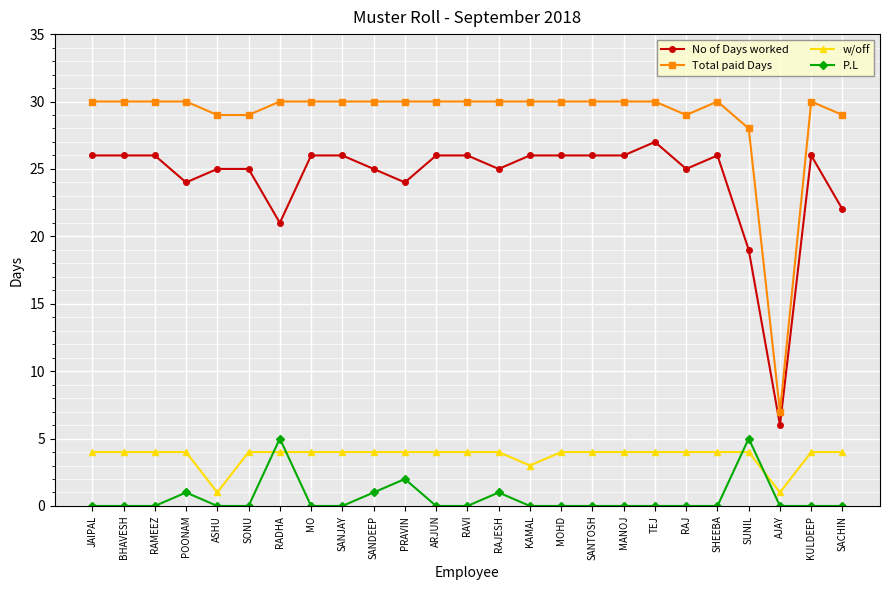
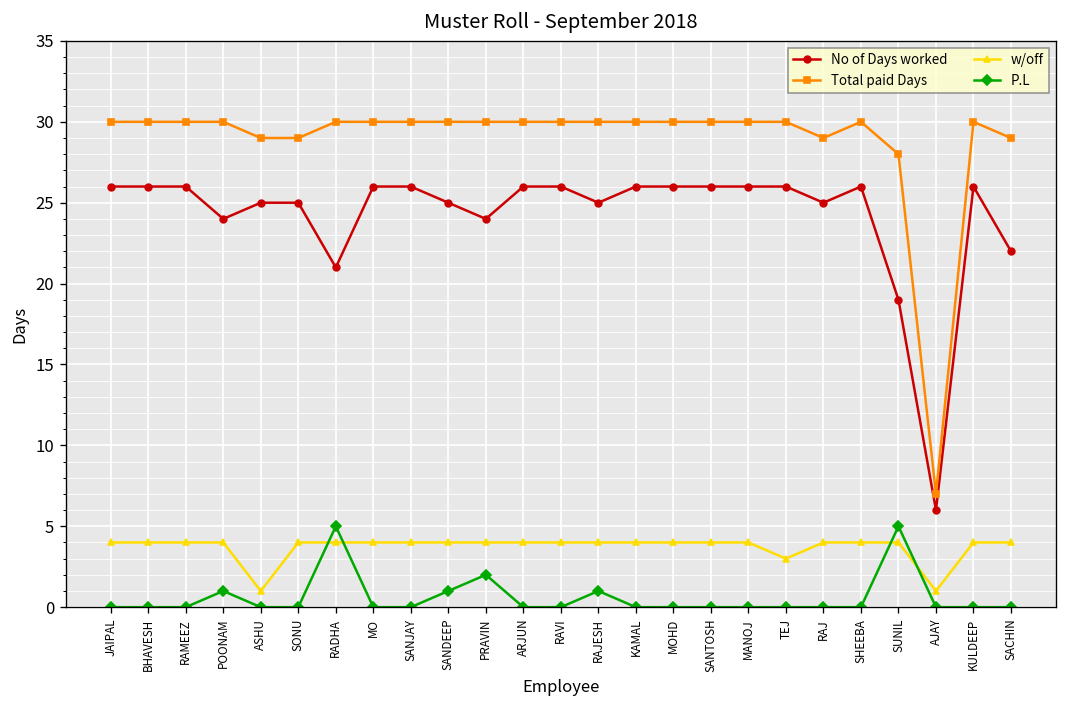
  {
    "No of Days worked": {
      "JAIPAL": 26,
      "BHAVESH": 26,
      "RAMEEZ": 26,
      "POONAM": 24,
      "ASHU": 25,
      "SONU": 25,
      "RADHA": 21,
      "MO": 26,
      "SANJAY": 26,
      "SANDEEP": 25,
      "PRAVIN": 24,
      "ARJUN": 26,
      "RAVI": 26,
      "RAJESH": 25,
      "KAMAL": 26,
      "MOHD": 26,
      "SANTOSH": 26,
      "MANOJ": 26,
-     "TEJ": 27,
+     "TEJ": 26,
      "RAJ": 25,
      "SHEEBA": 26,
      "SUNIL": 19,
      "AJAY": 6,
      "KULDEEP": 26,
      "SACHIN": 22
    },
    "Total paid Days": {
      "JAIPAL": 30,
      "BHAVESH": 30,
      "RAMEEZ": 30,
      "POONAM": 30,
      "ASHU": 29,
      "SONU": 29,
      "RADHA": 30,
      "MO": 30,
      "SANJAY": 30,
      "SANDEEP": 30,
      "PRAVIN": 30,
      "ARJUN": 30,
      "RAVI": 30,
      "RAJESH": 30,
      "KAMAL": 30,
      "MOHD": 30,
      "SANTOSH": 30,
      "MANOJ": 30,
      "TEJ": 30,
      "RAJ": 29,
      "SHEEBA": 30,
      "SUNIL": 28,
      "AJAY": 7,
      "KULDEEP": 30,
      "SACHIN": 29
    },
    "w/off": {
      "JAIPAL": 4,
      "BHAVESH": 4,
      "RAMEEZ": 4,
      "POONAM": 4,
      "ASHU": 1,
      "SONU": 4,
      "RADHA": 4,
      "MO": 4,
      "SANJAY": 4,
      "SANDEEP": 4,
      "PRAVIN": 4,
      "ARJUN": 4,
      "RAVI": 4,
      "RAJESH": 4,
-     "KAMAL": 3,
+     "KAMAL": 4,
      "MOHD": 4,
      "SANTOSH": 4,
      "MANOJ": 4,
-     "TEJ": 4,
+     "TEJ": 3,
      "RAJ": 4,
      "SHEEBA": 4,
      "SUNIL": 4,
      "AJAY": 1,
      "KULDEEP": 4,
      "SACHIN": 4
    },
    "P.L": {
      "JAIPAL": 0,
      "BHAVESH": 0,
      "RAMEEZ": 0,
      "POONAM": 1,
      "ASHU": 0,
      "SONU": 0,
      "RADHA": 5,
      "MO": 0,
      "SANJAY": 0,
      "SANDEEP": 1,
      "PRAVIN": 2,
      "ARJUN": 0,
      "RAVI": 0,
      "RAJESH": 1,
      "KAMAL": 0,
      "MOHD": 0,
      "SANTOSH": 0,
      "MANOJ": 0,
      "TEJ": 0,
      "RAJ": 0,
      "SHEEBA": 0,
      "SUNIL": 5,
      "AJAY": 0,
      "KULDEEP": 0,
      "SACHIN": 0
    }
  }
